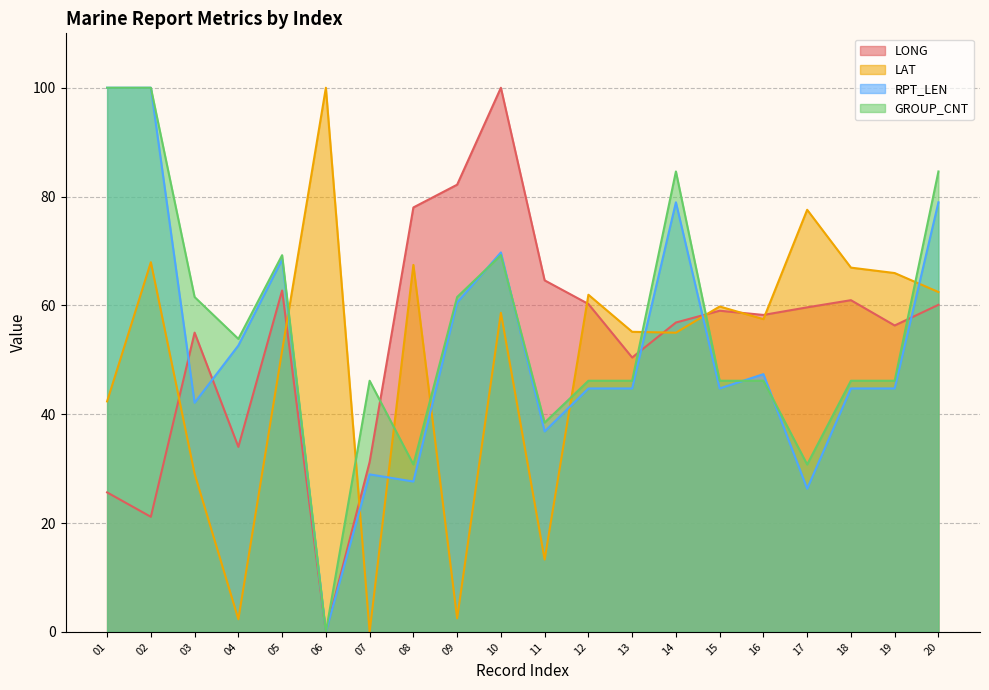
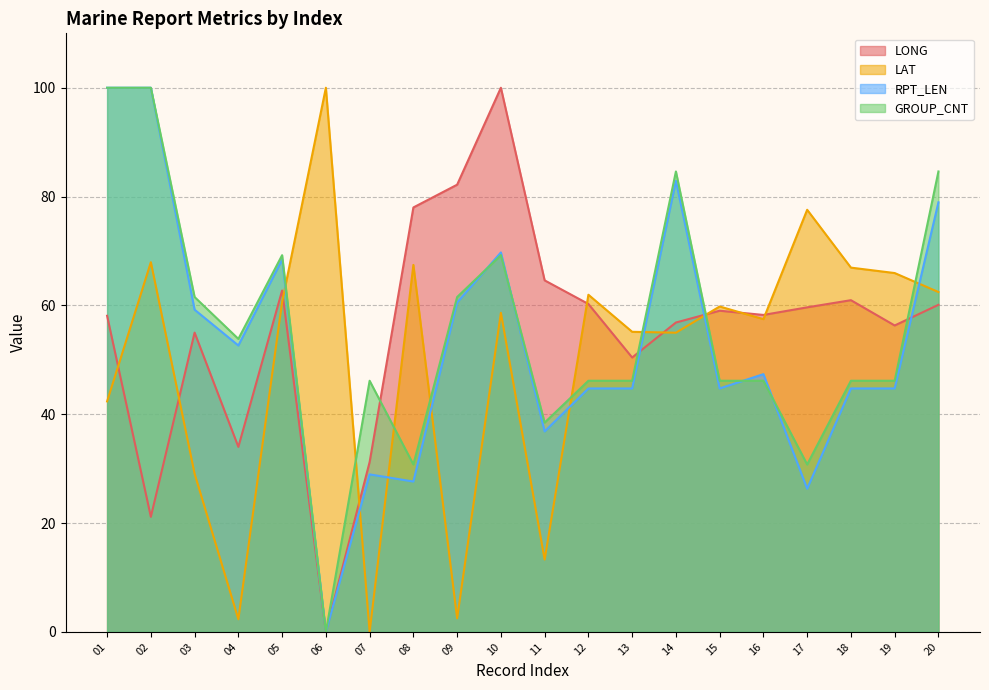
  {
    "LONG": {
-     "01": 26,
+     "01": 58,
      "02": 21,
      "03": 55,
      "04": 34,
      "05": 63,
      "07": 31,
      "08": 78,
      "09": 82,
      "10": 100,
      "11": 65,
      "12": 60,
      "13": 50,
      "14": 57,
      "15": 59,
      "16": 58,
      "17": 60,
      "18": 61,
      "19": 56,
      "20": 60
    },
    "LAT": {
      "01": 42,
      "02": 68,
      "03": 29,
      "04": 2,
-     "05": 52,
+     "05": 61,
      "06": 100,
      "07": 0,
      "08": 67,
      "09": 2,
      "10": 59,
      "11": 13,
      "12": 62,
      "13": 55,
      "14": 55,
      "15": 60,
      "16": 57,
      "17": 78,
      "18": 67,
      "19": 66,
      "20": 62
    },
    "RPT_LEN": {
-     "03": 42,
+     "03": 59,
      "04": 53,
      "05": 68,
      "07": 29,
      "08": 28,
      "09": 61,
      "10": 70,
      "11": 37,
      "12": 45,
      "13": 45,
-     "14": 79,
+     "14": 83,
      "15": 45,
      "16": 47,
      "17": 26,
      "18": 45,
      "19": 45,
      "20": 79
    },
    "GROUP_CNT": {
      "03": 62,
      "04": 54,
      "05": 69,
      "07": 46,
      "08": 31,
      "09": 62,
      "10": 69,
      "11": 38,
      "12": 46,
      "13": 46,
      "14": 85,
      "15": 46,
      "16": 46,
      "17": 31,
      "18": 46,
      "19": 46,
      "20": 85
    }
  }
